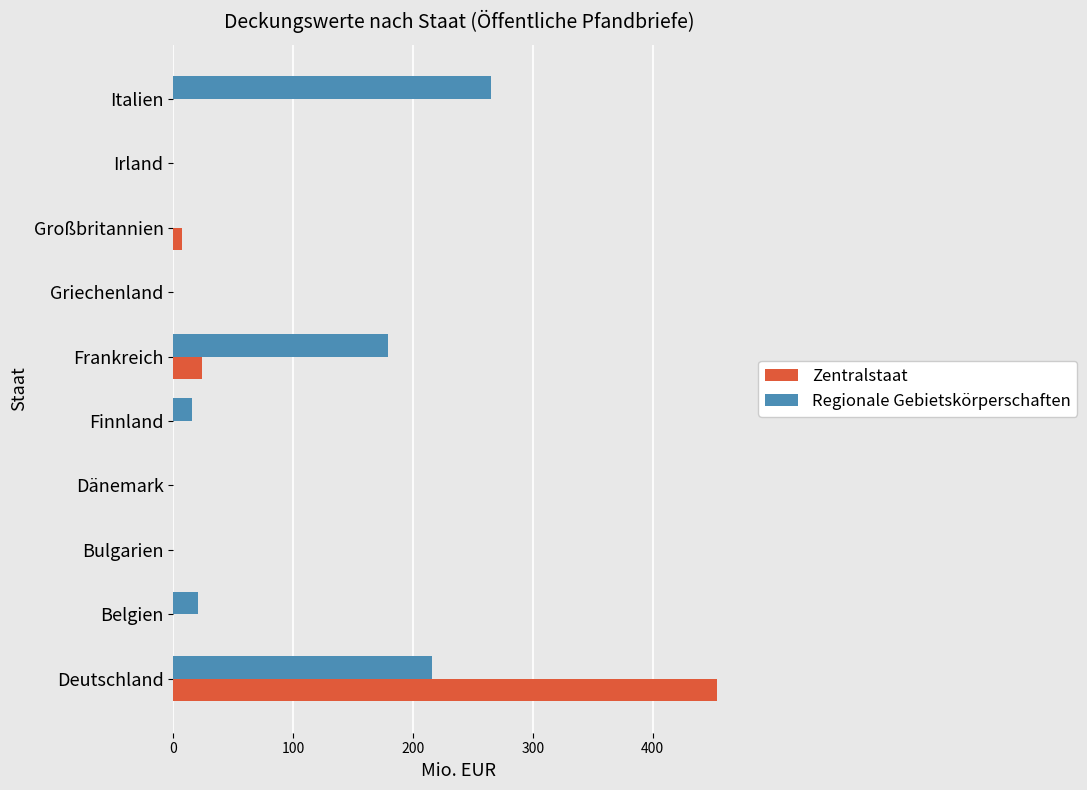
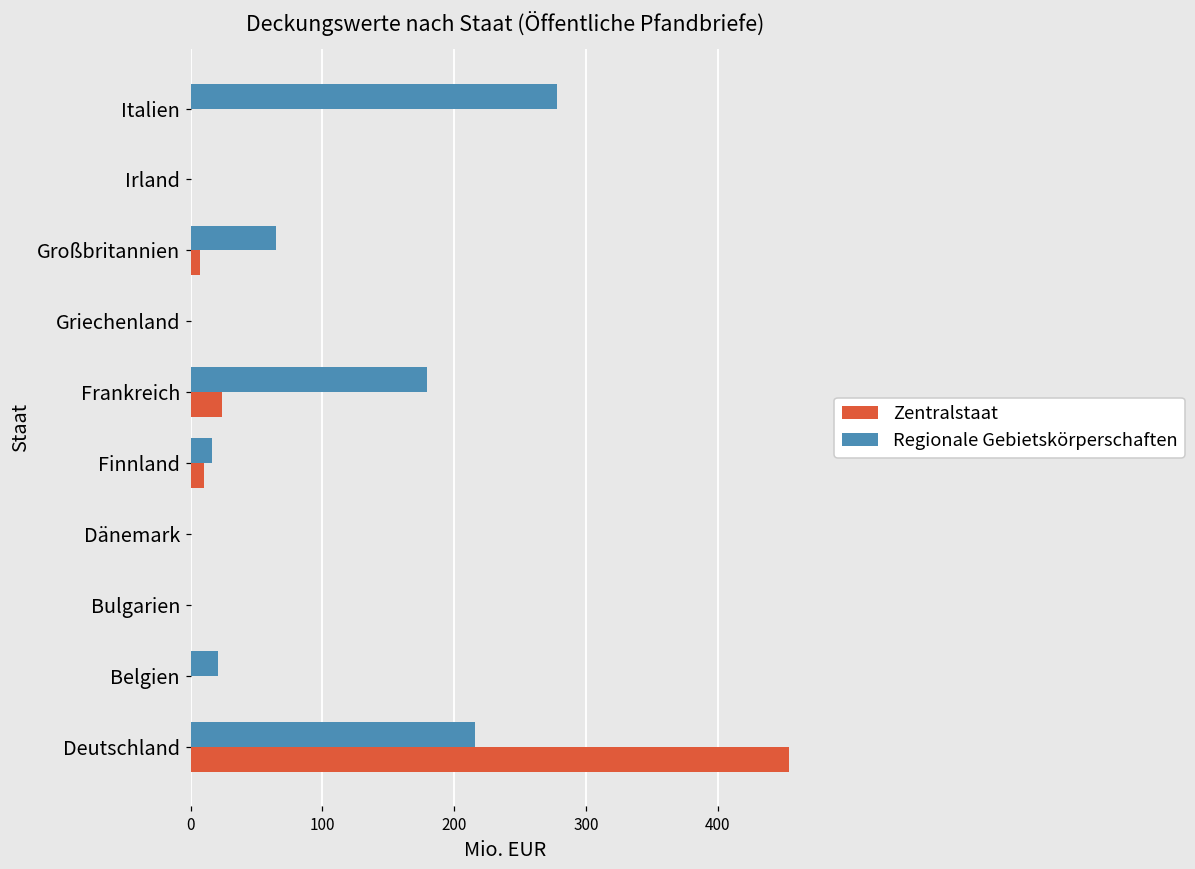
  {
    "Zentralstaat": {
      "Italien": 0,
      "Irland": 0,
      "Großbritannien": 7,
      "Griechenland": 0,
      "Frankreich": 24,
-     "Finnland": 0,
+     "Finnland": 10,
      "Dänemark": 0,
      "Bulgarien": 0,
      "Belgien": 0,
      "Deutschland": 454
    },
    "Regionale Gebietskörperschaften": {
-     "Italien": 265,
+     "Italien": 278,
      "Irland": 0,
-     "Großbritannien": 0,
+     "Großbritannien": 65,
      "Griechenland": 0,
      "Frankreich": 179,
      "Finnland": 16,
      "Dänemark": 0,
      "Bulgarien": 0,
      "Belgien": 21,
      "Deutschland": 216
    }
  }
